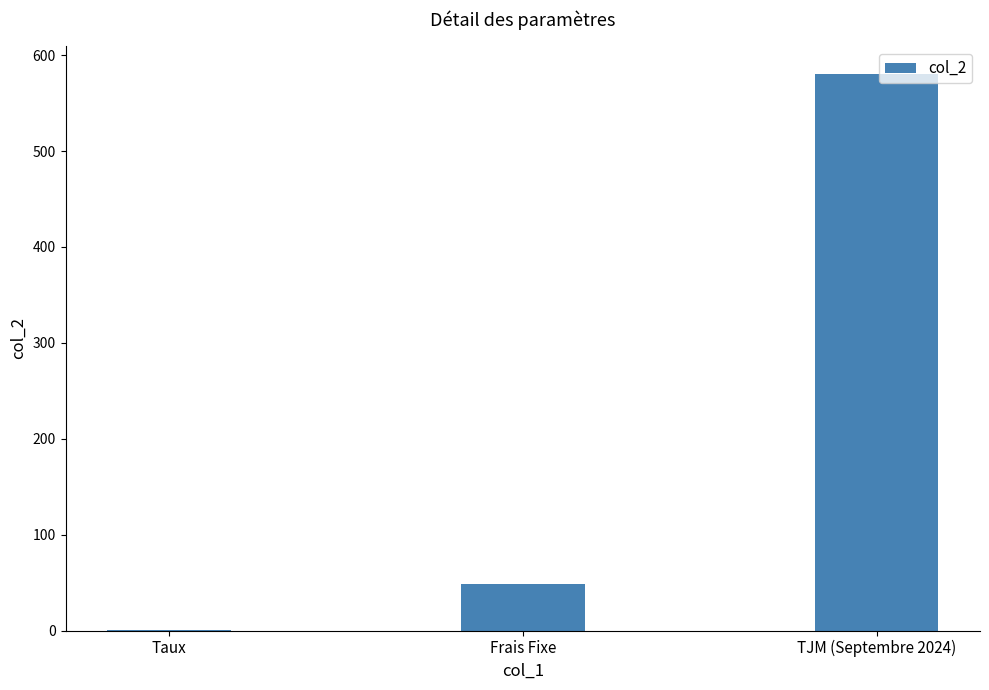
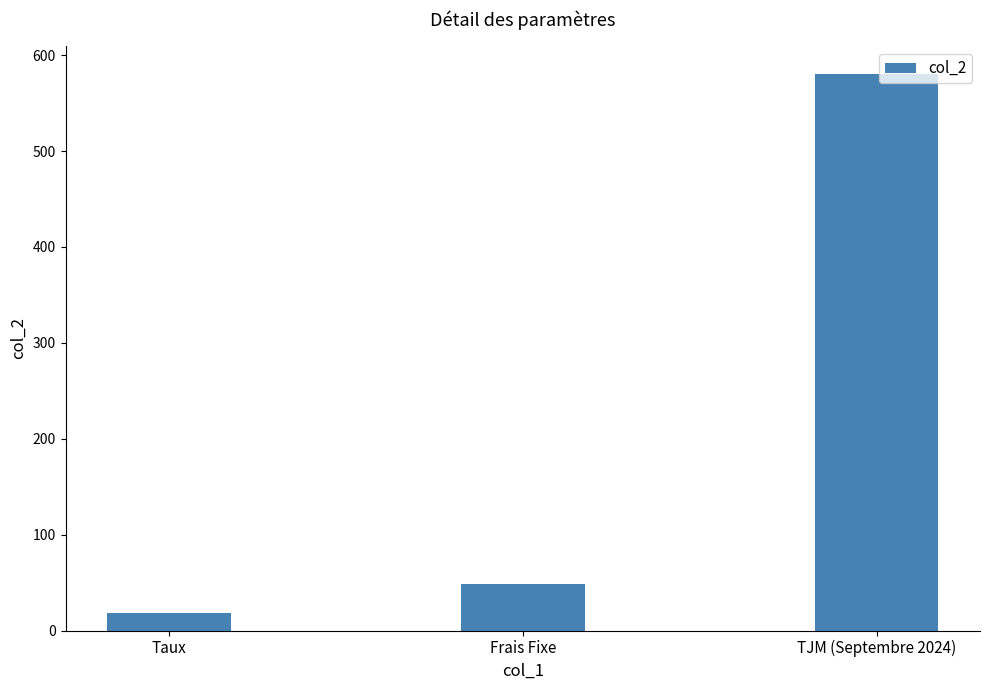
  {
-   "Taux": 0,
+   "Taux": 20,
    "Frais Fixe": 50,
    "TJM (Septembre 2024)": 580
  }
